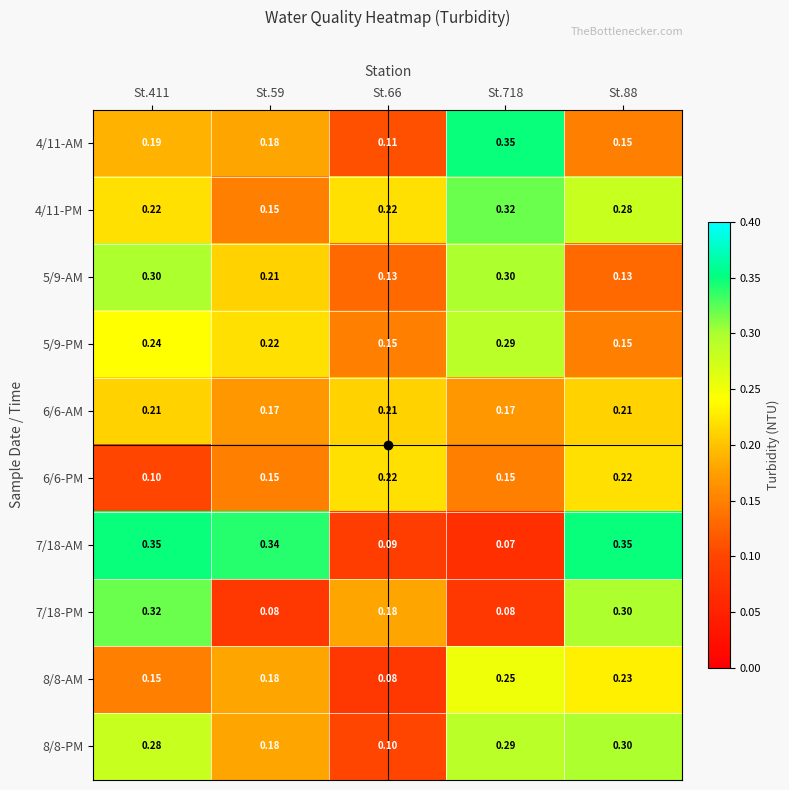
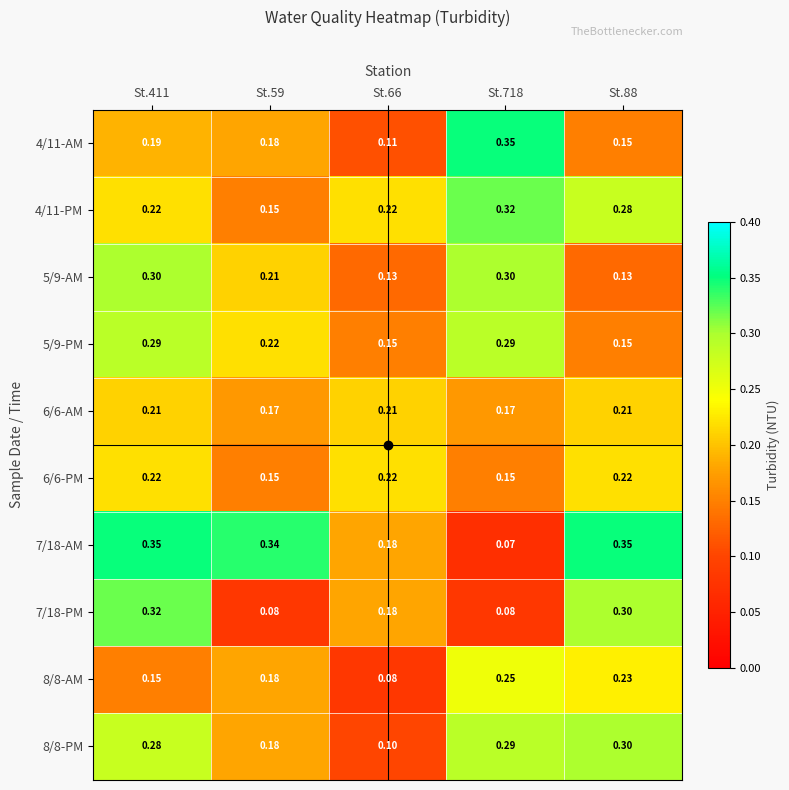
  {
    "4/11-AM": {
      "St.411": 0.19,
      "St.59": 0.18,
      "St.66": 0.11,
      "St.718": 0.35,
      "St.88": 0.15
    },
    "4/11-PM": {
      "St.411": 0.22,
      "St.59": 0.15,
      "St.66": 0.22,
      "St.718": 0.32,
      "St.88": 0.28
    },
    "5/9-AM": {
      "St.411": 0.30,
      "St.59": 0.21,
      "St.66": 0.13,
      "St.718": 0.30,
      "St.88": 0.13
    },
    "5/9-PM": {
-     "St.411": 0.24,
+     "St.411": 0.29,
      "St.59": 0.22,
      "St.66": 0.15,
      "St.718": 0.29,
      "St.88": 0.15
    },
    "6/6-AM": {
      "St.411": 0.21,
      "St.59": 0.17,
      "St.66": 0.21,
      "St.718": 0.17,
      "St.88": 0.21
    },
    "6/6-PM": {
-     "St.411": 0.10,
+     "St.411": 0.22,
      "St.59": 0.15,
      "St.66": 0.22,
      "St.718": 0.15,
      "St.88": 0.22
    },
    "7/18-AM": {
      "St.411": 0.35,
      "St.59": 0.34,
-     "St.66": 0.09,
+     "St.66": 0.18,
      "St.718": 0.07,
      "St.88": 0.35
    },
    "7/18-PM": {
      "St.411": 0.32,
      "St.59": 0.08,
      "St.66": 0.18,
      "St.718": 0.08,
      "St.88": 0.30
    },
    "8/8-AM": {
      "St.411": 0.15,
      "St.59": 0.18,
      "St.66": 0.08,
      "St.718": 0.25,
      "St.88": 0.23
    },
    "8/8-PM": {
      "St.411": 0.28,
      "St.59": 0.18,
      "St.66": 0.10,
      "St.718": 0.29,
      "St.88": 0.30
    }
  }
